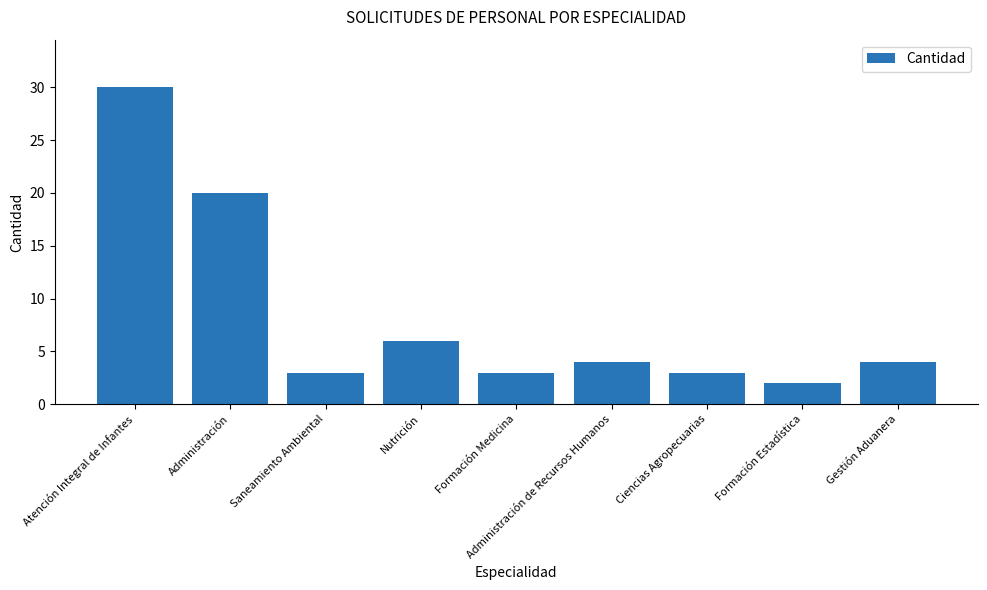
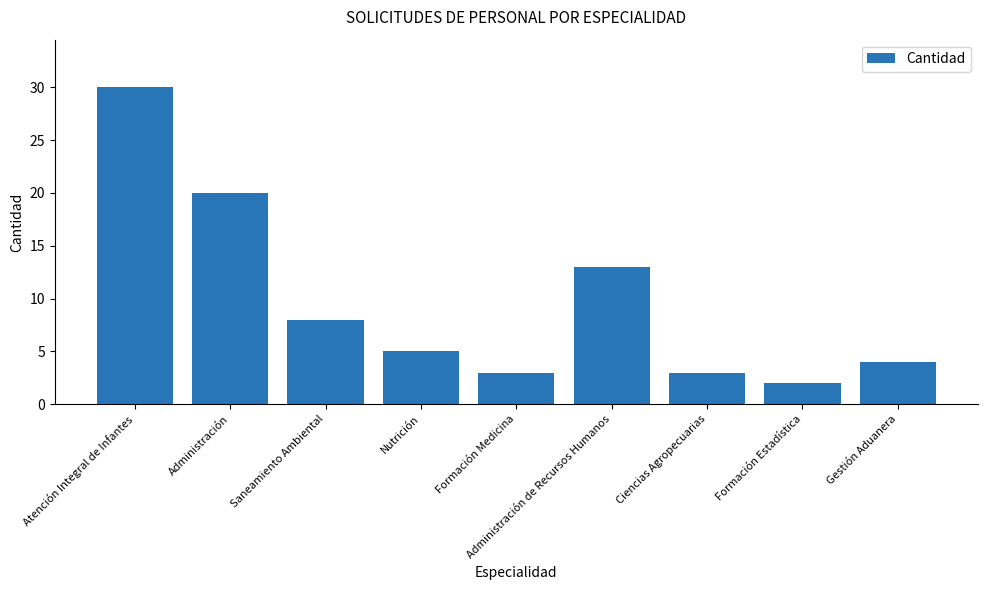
  {
    "Atención Integral de Infantes": 30,
    "Administración": 20,
-   "Saneamiento Ambiental": 3,
-   "Nutrición": 6,
+   "Saneamiento Ambiental": 8,
+   "Nutrición": 5,
    "Formación Medicina": 3,
-   "Administración de Recursos Humanos": 4,
+   "Administración de Recursos Humanos": 13,
    "Ciencias Agropecuarias": 3,
    "Formación Estadística": 2,
    "Gestión Aduanera": 4
  }
